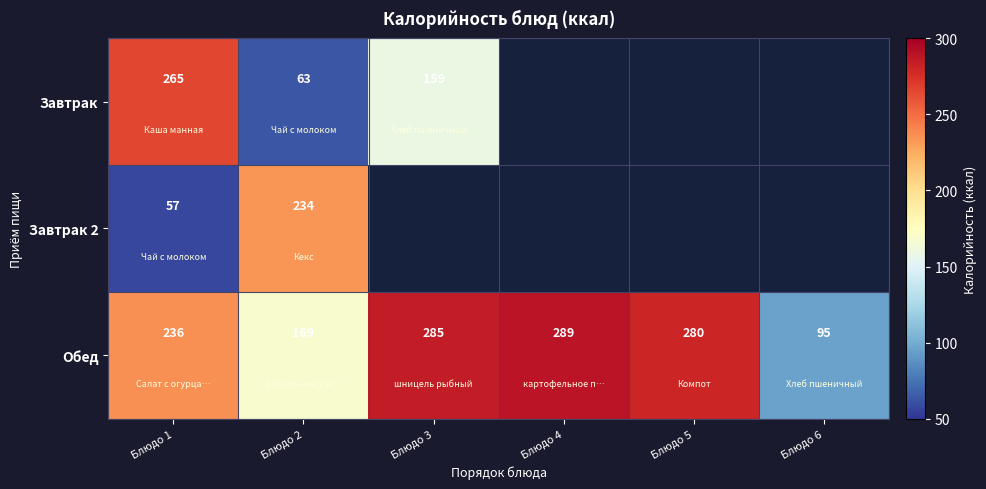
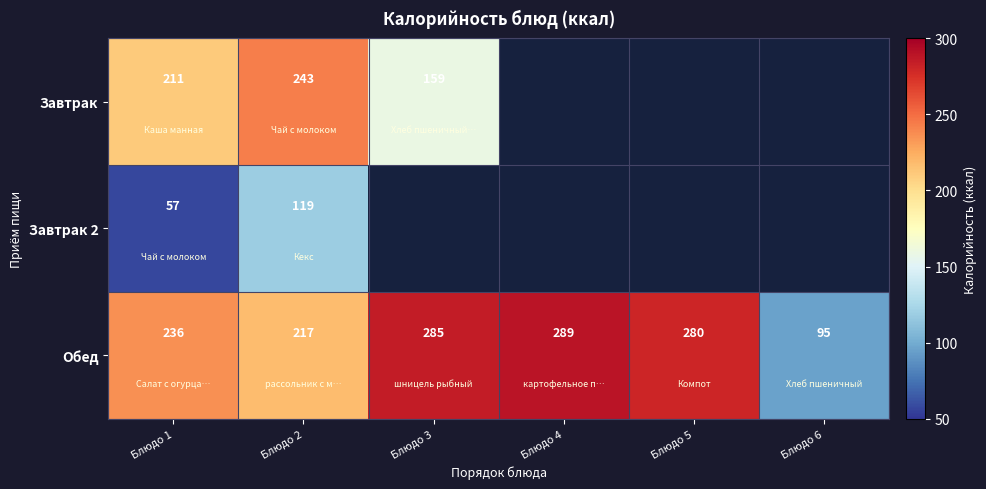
  {
    "Завтрак": {
-     "Блюдо 1": 265,
-     "Блюдо 2": 63
+     "Блюдо 1": 211,
+     "Блюдо 2": 243
    },
    "Завтрак 2": {
-     "Блюдо 2": 234
+     "Блюдо 2": 119
    },
    "Обед": {
-     "Блюдо 2": 169
+     "Блюдо 2": 217
    }
  }
